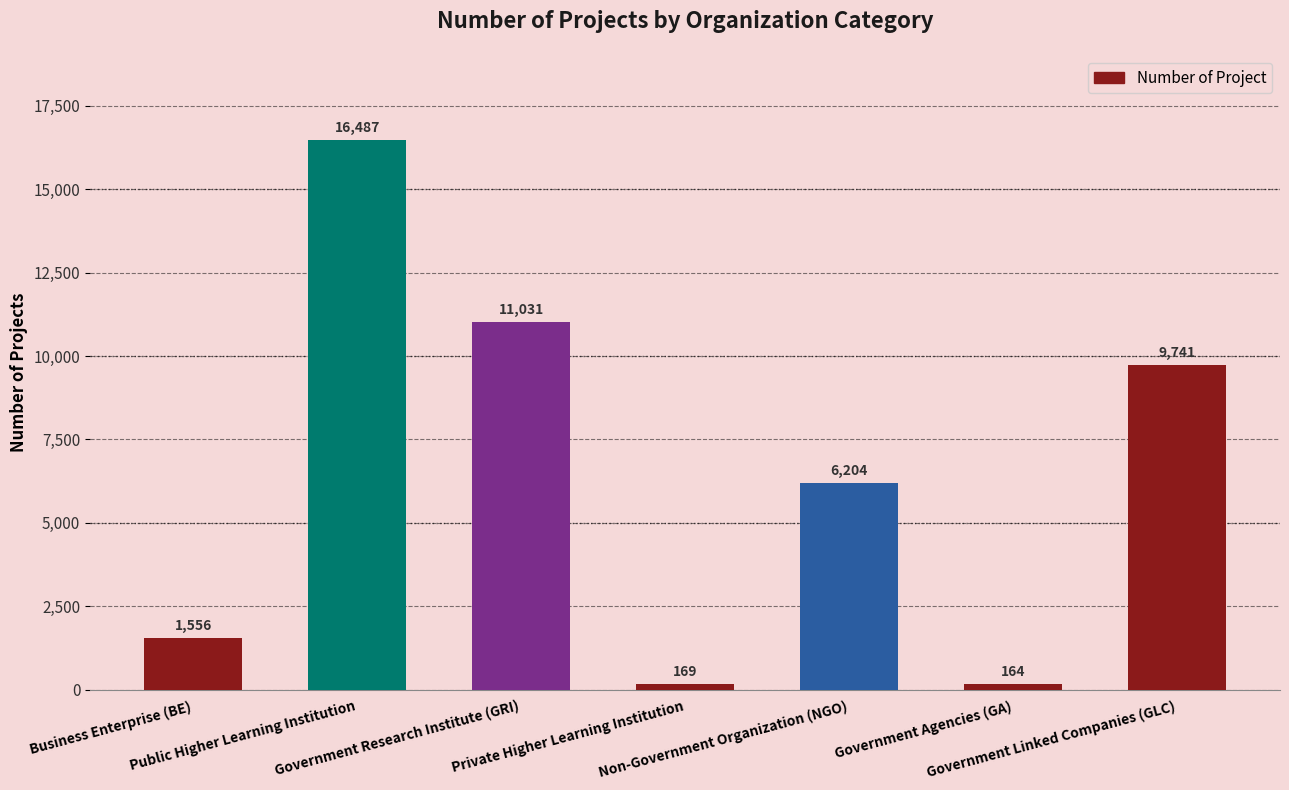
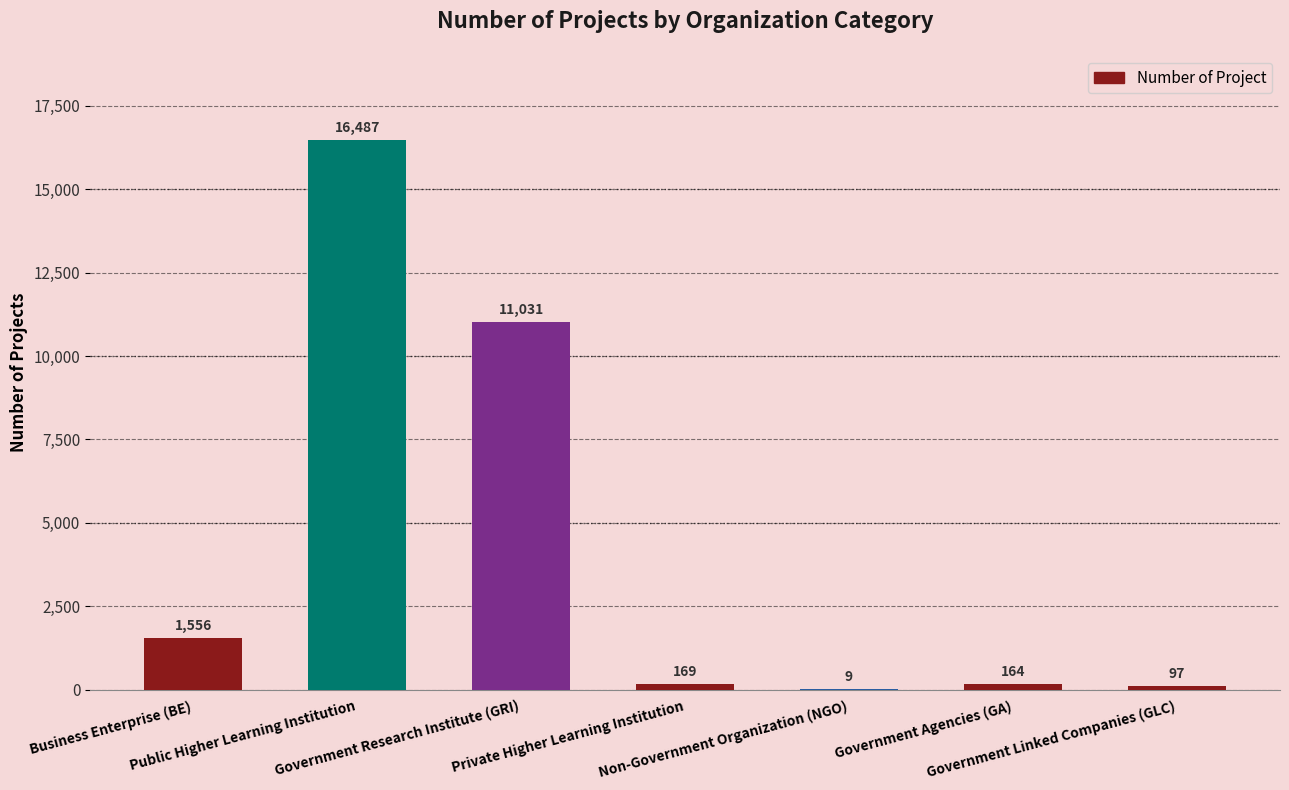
  {
    "Business Enterprise (BE)": "1,556",
    "Public Higher Learning Institution": "16,487",
    "Government Research Institute (GRI)": "11,031",
    "Private Higher Learning Institution": "169",
-   "Non-Government Organization (NGO)": "6,204",
+   "Non-Government Organization (NGO)": "9",
    "Government Agencies (GA)": "164",
-   "Government Linked Companies (GLC)": "9,741"
+   "Government Linked Companies (GLC)": "97"
  }
